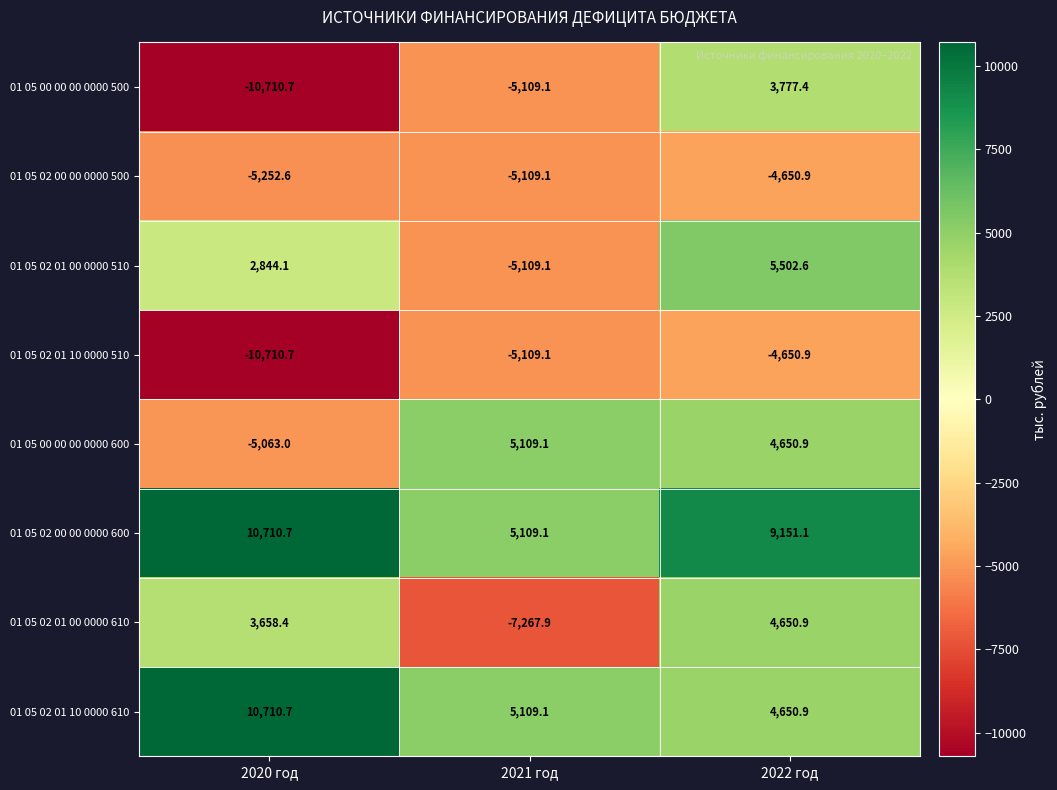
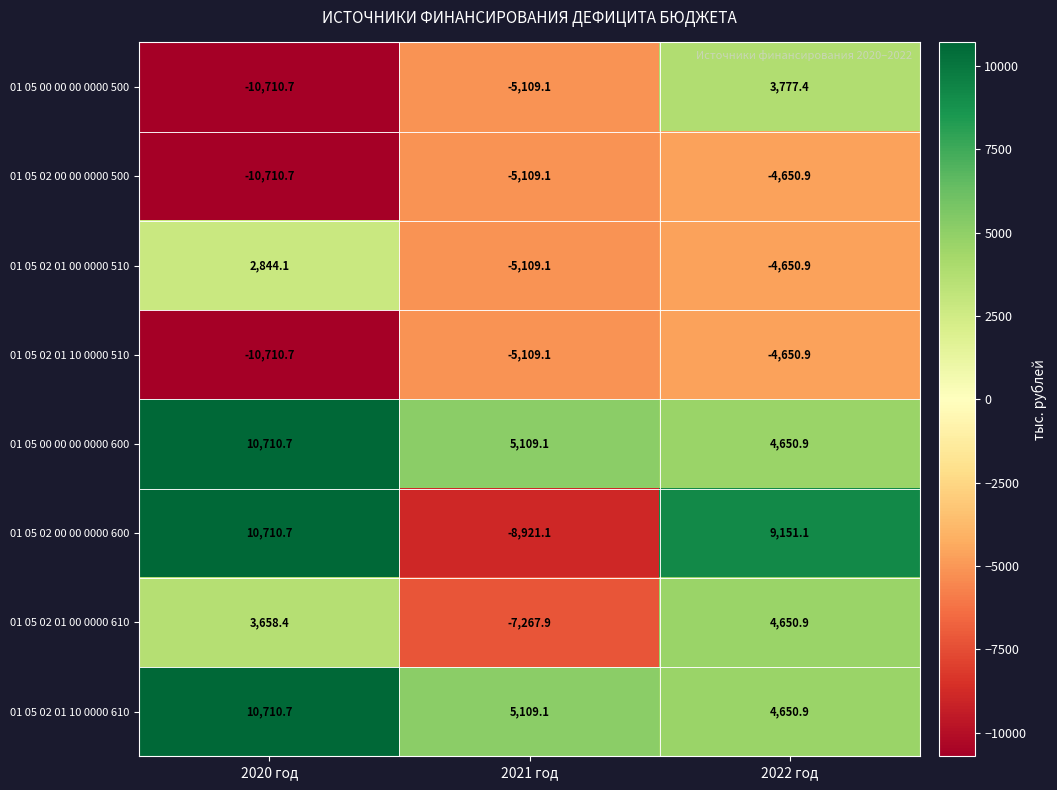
  {
    "01 05 00 00 00 0000 500": {
      "2020 год": "-10,710.7",
      "2021 год": "-5,109.1"
    },
    "01 05 02 00 00 0000 500": {
-     "2020 год": "-5,252.6",
+     "2020 год": "-10,710.7",
      "2021 год": "-5,109.1",
      "2022 год": "-4,650.9"
    },
    "01 05 02 01 00 0000 510": {
      "2020 год": "2,844.1",
      "2021 год": "-5,109.1",
-     "2022 год": "5,502.6"
+     "2022 год": "-4,650.9"
    },
    "01 05 02 01 10 0000 510": {
      "2020 год": "-10,710.7",
      "2021 год": "-5,109.1",
      "2022 год": "-4,650.9"
    },
    "01 05 00 00 00 0000 600": {
-     "2020 год": "-5,063.0",
+     "2020 год": "10,710.7",
      "2021 год": "5,109.1",
      "2022 год": "4,650.9"
    },
    "01 05 02 00 00 0000 600": {
      "2020 год": "10,710.7",
-     "2021 год": "5,109.1",
+     "2021 год": "-8,921.1",
      "2022 год": "9,151.1"
    },
    "01 05 02 01 00 0000 610": {
      "2020 год": "3,658.4",
      "2021 год": "-7,267.9",
      "2022 год": "4,650.9"
    },
    "01 05 02 01 10 0000 610": {
      "2020 год": "10,710.7",
      "2021 год": "5,109.1",
      "2022 год": "4,650.9"
    }
  }
